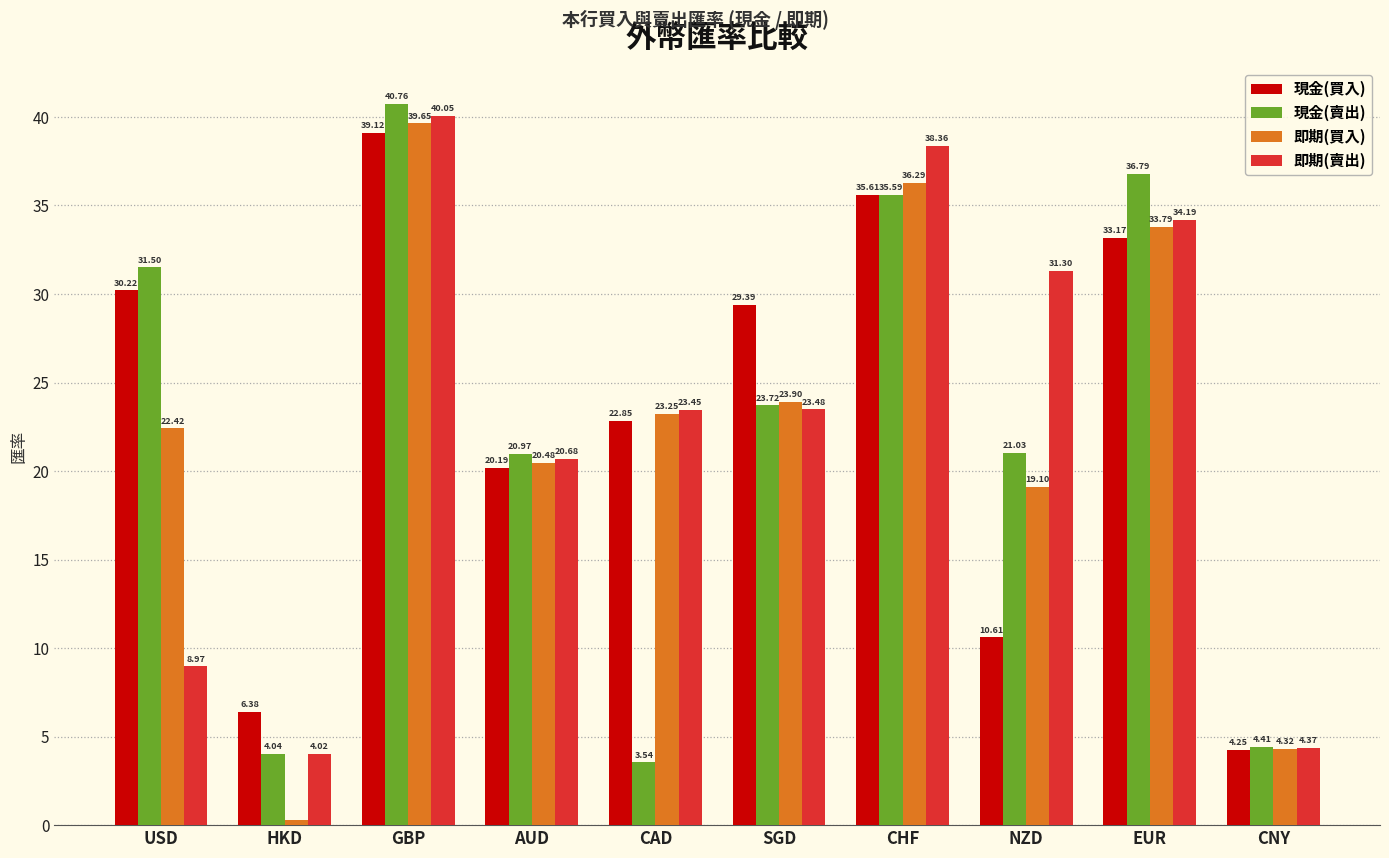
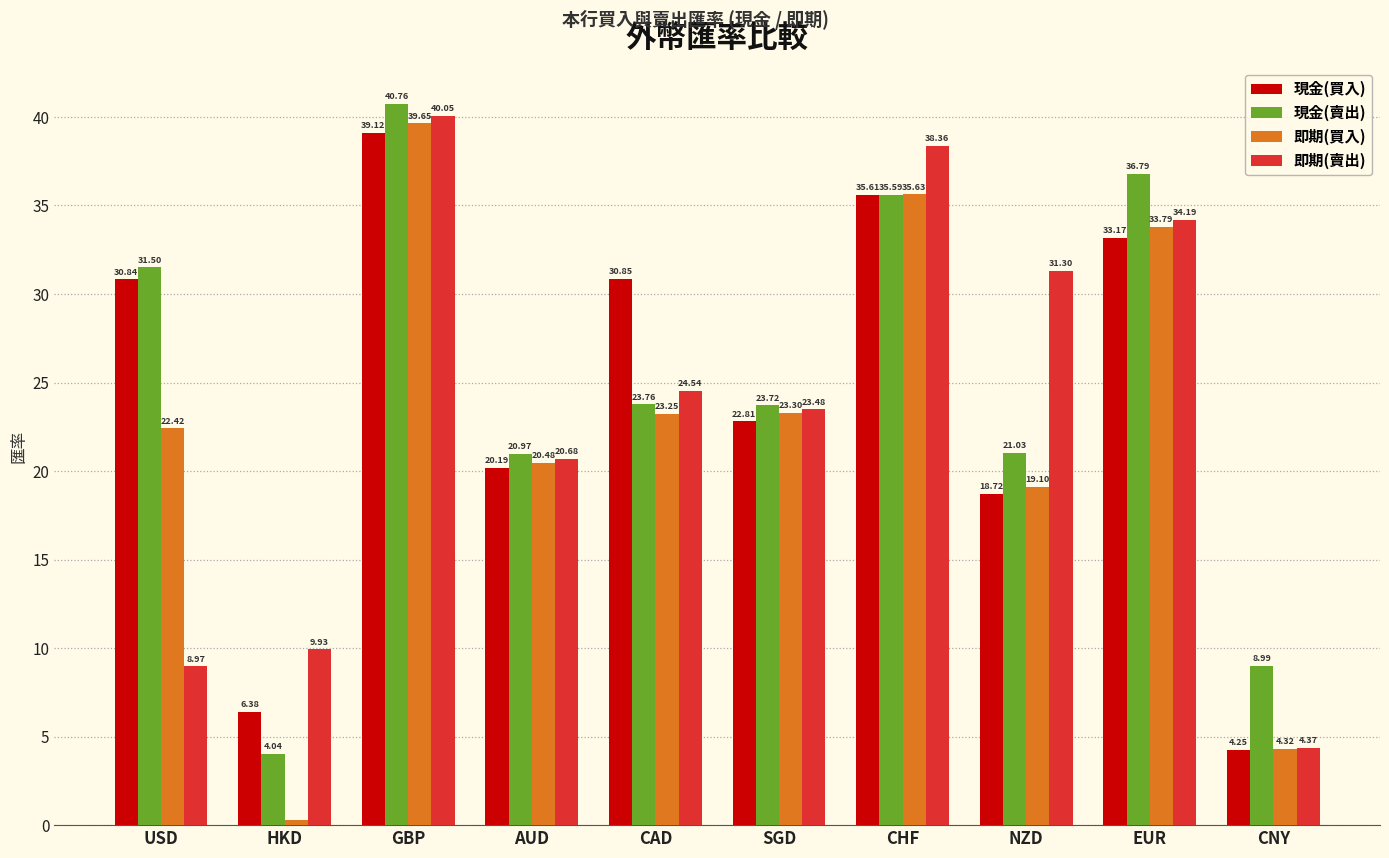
  {
    "現金(買入)": {
-     "USD": 30.22,
+     "USD": 30.84,
      "HKD": 6.38,
      "GBP": 39.12,
      "AUD": 20.19,
-     "CAD": 22.85,
-     "SGD": 29.39,
+     "CAD": 30.85,
+     "SGD": 22.81,
      "CHF": 35.61,
-     "NZD": 10.61,
+     "NZD": 18.72,
      "EUR": 33.17,
      "CNY": 4.25
    },
    "現金(賣出)": {
      "USD": 31.50,
      "HKD": 4.04,
      "GBP": 40.76,
      "AUD": 20.97,
-     "CAD": 3.54,
+     "CAD": 23.76,
      "SGD": 23.72,
      "CHF": 35.59,
      "NZD": 21.03,
      "EUR": 36.79,
-     "CNY": 4.41
+     "CNY": 8.99
    },
    "即期(買入)": {
      "USD": 22.42,
      "GBP": 39.65,
      "AUD": 20.48,
      "CAD": 23.25,
-     "SGD": 23.90,
-     "CHF": 36.29,
+     "SGD": 23.30,
+     "CHF": 35.63,
      "NZD": 19.10,
      "EUR": 33.79,
      "CNY": 4.32
    },
    "即期(賣出)": {
      "USD": 8.97,
-     "HKD": 4.02,
+     "HKD": 9.93,
      "GBP": 40.05,
      "AUD": 20.68,
-     "CAD": 23.45,
+     "CAD": 24.54,
      "SGD": 23.48,
      "CHF": 38.36,
      "NZD": 31.30,
      "EUR": 34.19,
      "CNY": 4.37
    }
  }
